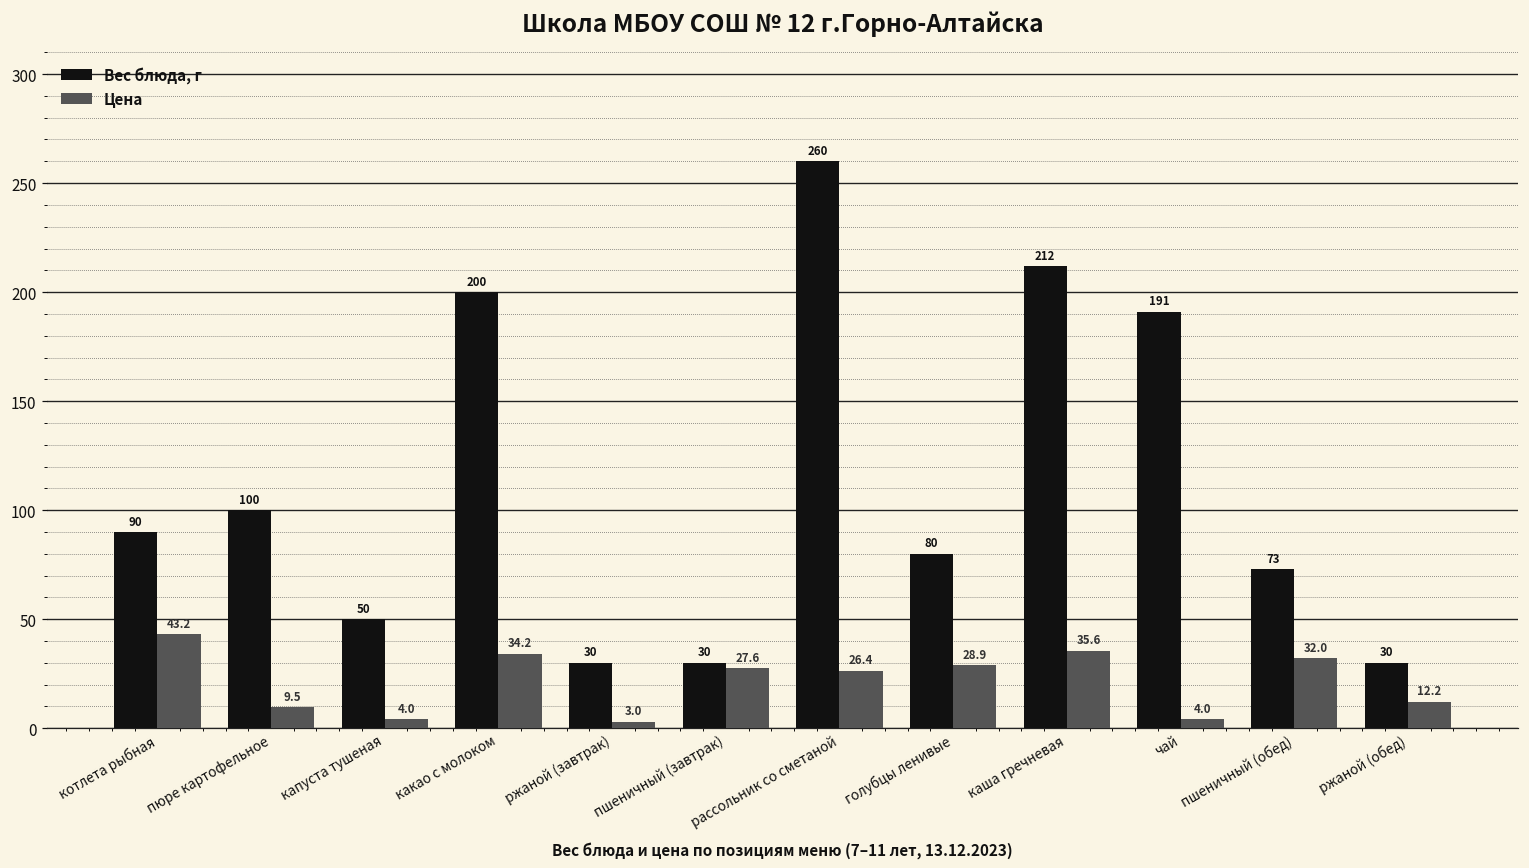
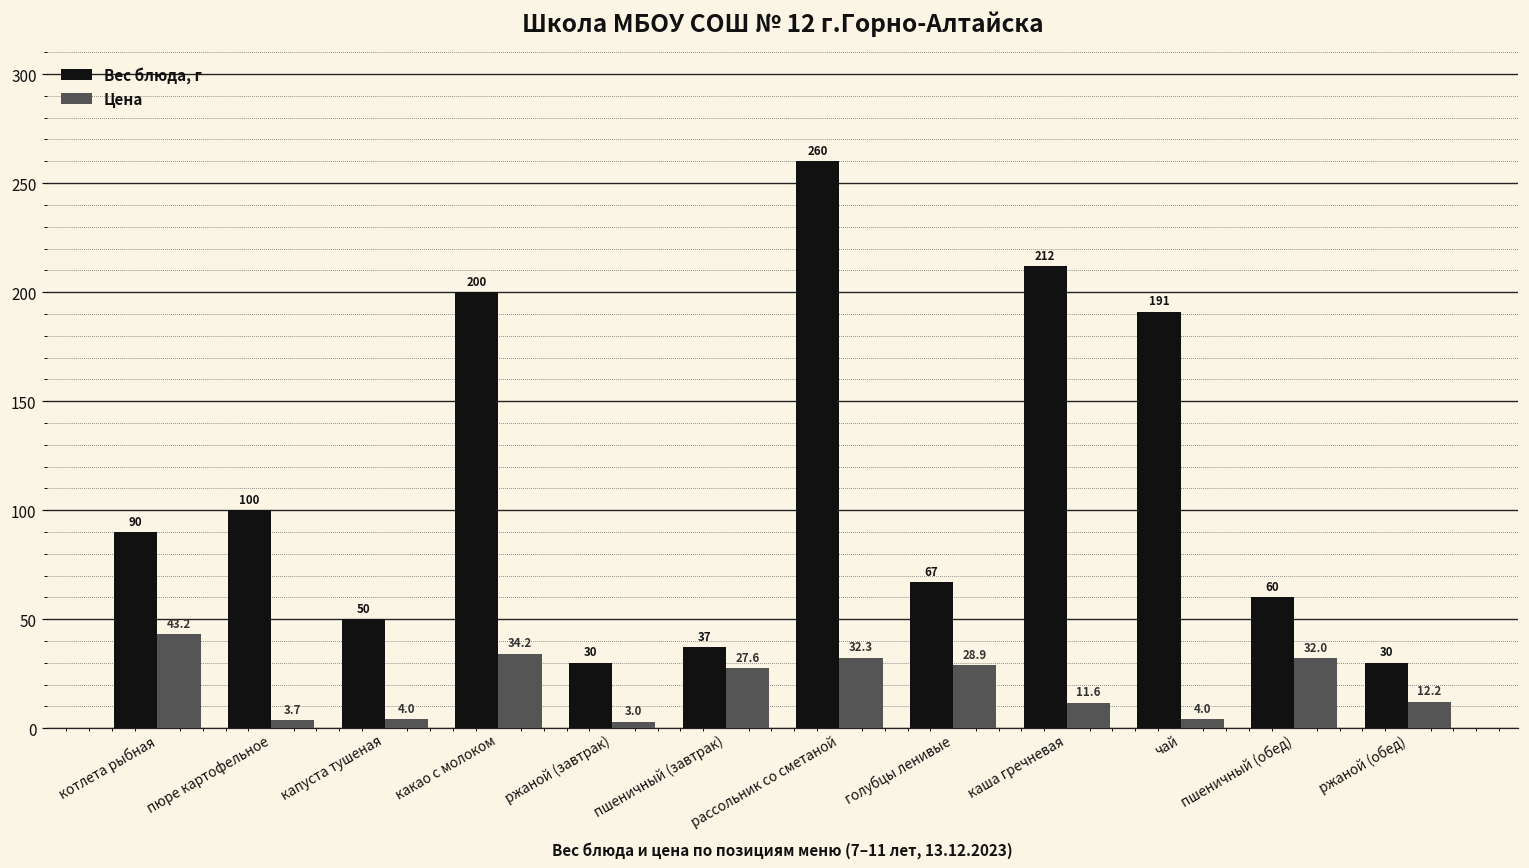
  {
    "Вес блюда, г": {
      "котлета рыбная": 90,
      "пюре картофельное": 100,
      "капуста тушеная": 50,
      "какао с молоком": 200,
      "ржаной (завтрак)": 30,
-     "пшеничный (завтрак)": 30,
+     "пшеничный (завтрак)": 37,
      "рассольник со сметаной": 260,
-     "голубцы ленивые": 80,
+     "голубцы ленивые": 67,
      "каша гречневая": 212,
      "чай": 191,
-     "пшеничный (обед)": 73,
+     "пшеничный (обед)": 60,
      "ржаной (обед)": 30
    },
    "Цена": {
      "котлета рыбная": 43.2,
-     "пюре картофельное": 9.5,
+     "пюре картофельное": 3.7,
      "капуста тушеная": 4.0,
      "какао с молоком": 34.2,
      "ржаной (завтрак)": 3.0,
      "пшеничный (завтрак)": 27.6,
-     "рассольник со сметаной": 26.4,
+     "рассольник со сметаной": 32.3,
      "голубцы ленивые": 28.9,
-     "каша гречневая": 35.6,
+     "каша гречневая": 11.6,
      "чай": 4.0,
      "пшеничный (обед)": 32.0,
      "ржаной (обед)": 12.2
    }
  }
